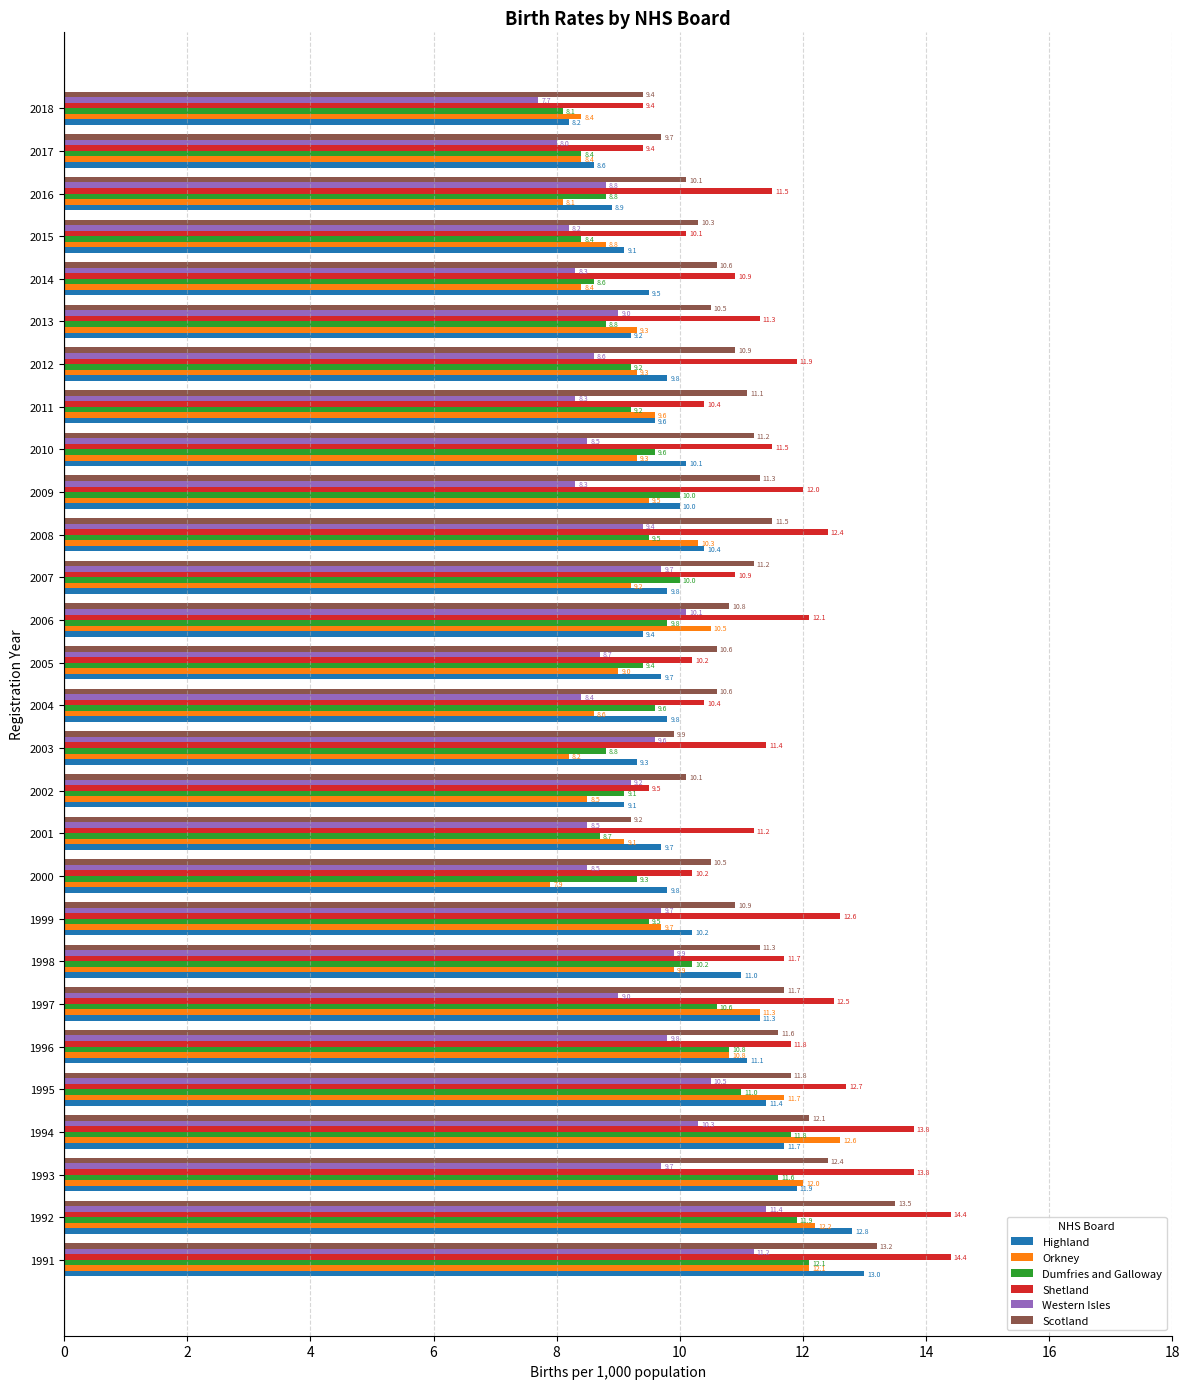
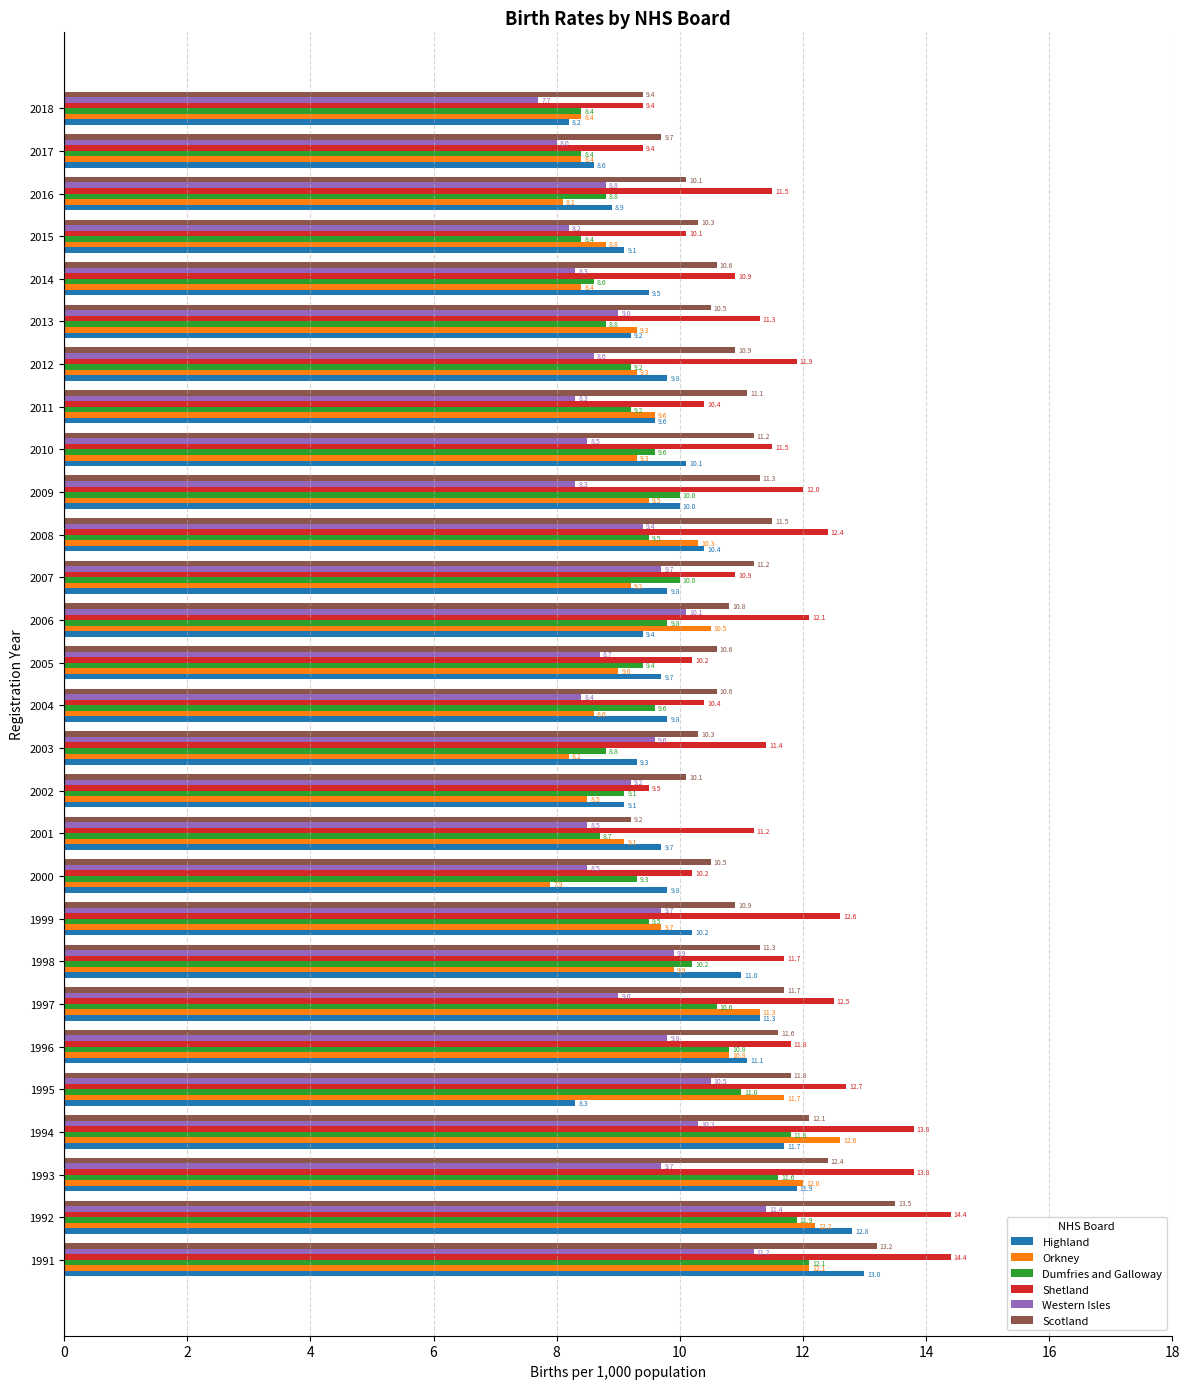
  {
    "Highland": {
      "2018": 8.2,
      "2017": 8.6,
      "2016": 8.9,
      "2015": 9.1,
      "2014": 9.5,
      "2013": 9.2,
      "2012": 9.8,
      "2010": 10.1,
      "2009": 10.0,
      "2007": 9.8,
      "2006": 9.4,
      "2005": 9.7,
      "2004": 9.8,
      "2003": 9.3,
      "2002": 9.1,
      "2001": 9.7,
      "2000": 9.8,
      "1999": 10.2,
      "1998": 11.0,
      "1996": 11.1,
-     "1995": 11.4,
+     "1995": 8.3,
      "1994": 11.7,
      "1992": 12.8,
      "1991": 13.0
    },
    "Orkney": {
      "2016": 8.1,
      "2015": 8.8,
      "2014": 8.4,
      "2013": 9.3,
      "2012": 9.3,
      "2010": 9.3,
      "2009": 9.5,
      "2007": 9.2,
      "2006": 10.5,
      "2005": 9.0,
      "2004": 8.6,
      "2003": 8.2,
      "2002": 8.5,
      "2001": 9.1,
      "2000": 7.9,
      "1999": 9.7,
      "1998": 9.9,
      "1995": 11.7,
      "1994": 12.6,
      "1992": 12.2
    },
    "Dumfries and Galloway": {
-     "2018": 8.1,
+     "2018": 8.4,
      "2016": 8.8,
      "2015": 8.4,
      "2014": 8.6,
      "2013": 8.8,
      "2012": 9.2,
      "2011": 9.2,
      "2010": 9.6,
      "2009": 10.0,
      "2008": 9.5,
      "2007": 10.0,
      "2006": 9.8,
      "2005": 9.4,
      "2004": 9.6,
      "2003": 8.8,
      "2002": 9.1,
      "2001": 8.7,
      "2000": 9.3,
      "1999": 9.5,
      "1998": 10.2,
      "1997": 10.6,
      "1995": 11.0,
      "1994": 11.8,
      "1993": 11.6,
      "1992": 11.9
    },
    "Shetland": {
      "2018": 9.4,
      "2017": 9.4,
      "2016": 11.5,
      "2015": 10.1,
      "2014": 10.9,
      "2013": 11.3,
      "2012": 11.9,
      "2011": 10.4,
      "2010": 11.5,
      "2009": 12.0,
      "2008": 12.4,
      "2007": 10.9,
      "2006": 12.1,
      "2005": 10.2,
      "2004": 10.4,
      "2003": 11.4,
      "2002": 9.5,
      "2001": 11.2,
      "2000": 10.2,
      "1999": 12.6,
      "1998": 11.7,
      "1997": 12.5,
      "1996": 11.8,
      "1995": 12.7,
      "1994": 13.8,
      "1993": 13.8,
      "1992": 14.4,
      "1991": 14.4
    },
    "Western Isles": {
      "2018": 7.7,
      "2017": 8.0,
      "2016": 8.8,
      "2015": 8.2,
      "2014": 8.3,
      "2013": 9.0,
      "2012": 8.6,
      "2011": 8.3,
      "2010": 8.5,
      "2009": 8.3,
      "2008": 9.4,
      "2007": 9.7,
      "2006": 10.1,
      "2005": 8.7,
      "2004": 8.4,
      "2003": 9.6,
      "2002": 9.2,
      "2001": 8.5,
      "2000": 8.5,
      "1999": 9.7,
      "1998": 9.9,
      "1997": 9.0,
      "1996": 9.8,
      "1995": 10.5,
      "1994": 10.3,
      "1993": 9.7,
      "1992": 11.4,
      "1991": 11.2
    },
    "Scotland": {
      "2018": 9.4,
      "2017": 9.7,
      "2016": 10.1,
      "2015": 10.3,
      "2014": 10.6,
      "2013": 10.5,
      "2012": 10.9,
      "2011": 11.1,
      "2010": 11.2,
      "2009": 11.3,
      "2008": 11.5,
      "2007": 11.2,
      "2006": 10.8,
      "2005": 10.6,
      "2004": 10.6,
-     "2003": 9.9,
+     "2003": 10.3,
      "2002": 10.1,
      "2001": 9.2,
      "2000": 10.5,
      "1999": 10.9,
      "1998": 11.3,
      "1997": 11.7,
      "1996": 11.6,
      "1995": 11.8,
      "1994": 12.1,
      "1993": 12.4,
      "1992": 13.5,
      "1991": 13.2
    }
  }
